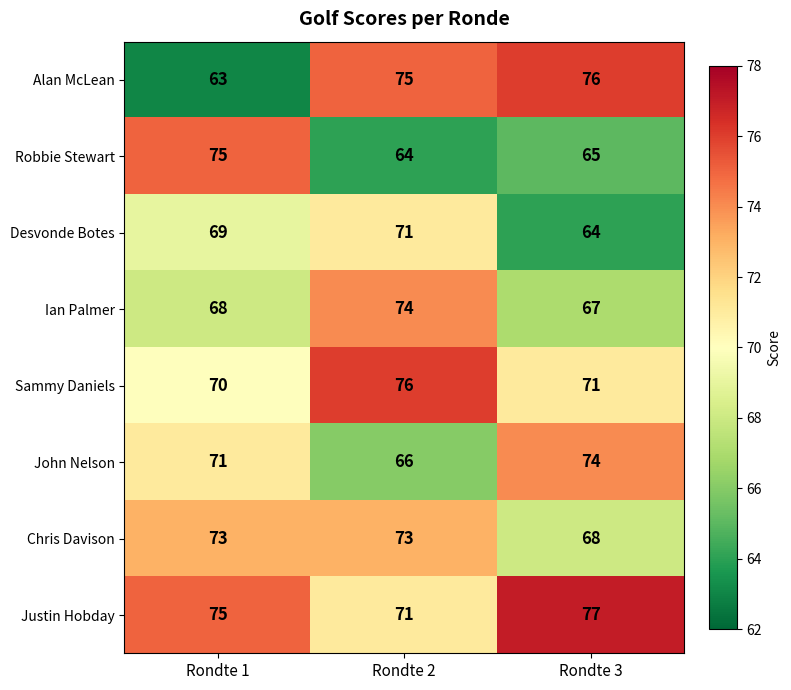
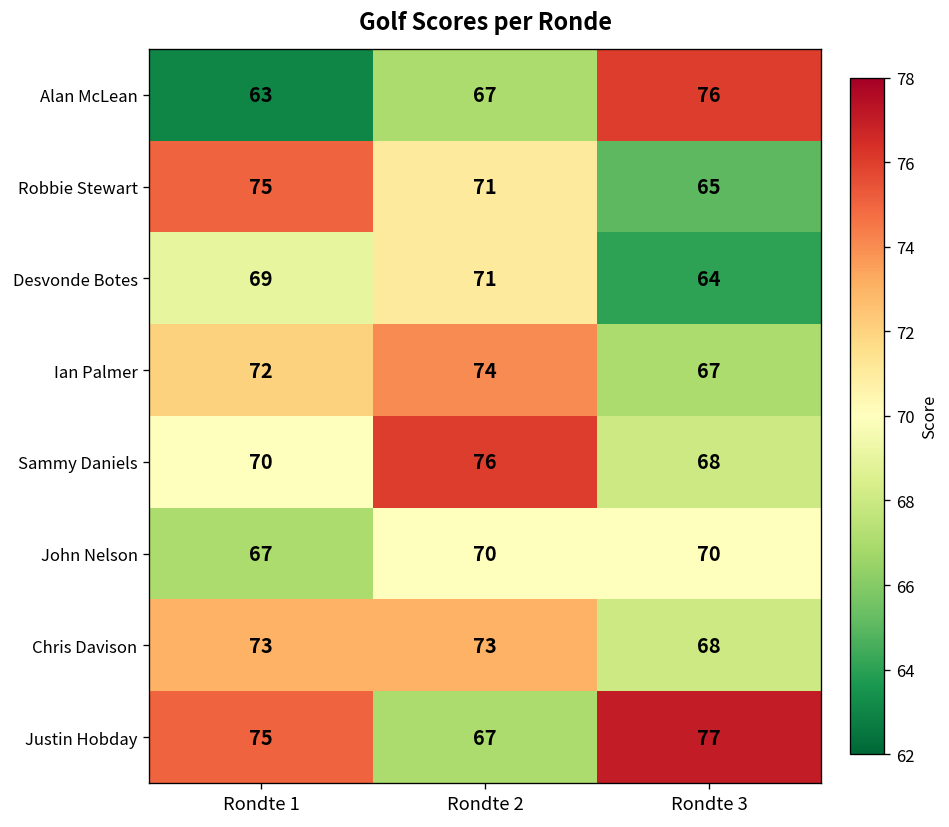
  {
    "Alan McLean": {
      "Rondte 1": 63,
-     "Rondte 2": 75,
+     "Rondte 2": 67,
      "Rondte 3": 76
    },
    "Robbie Stewart": {
      "Rondte 1": 75,
-     "Rondte 2": 64,
+     "Rondte 2": 71,
      "Rondte 3": 65
    },
    "Desvonde Botes": {
      "Rondte 1": 69,
      "Rondte 2": 71,
      "Rondte 3": 64
    },
    "Ian Palmer": {
-     "Rondte 1": 68,
+     "Rondte 1": 72,
      "Rondte 2": 74,
      "Rondte 3": 67
    },
    "Sammy Daniels": {
      "Rondte 1": 70,
      "Rondte 2": 76,
-     "Rondte 3": 71
+     "Rondte 3": 68
    },
    "John Nelson": {
-     "Rondte 1": 71,
-     "Rondte 2": 66,
-     "Rondte 3": 74
+     "Rondte 1": 67,
+     "Rondte 2": 70,
+     "Rondte 3": 70
    },
    "Chris Davison": {
      "Rondte 1": 73,
      "Rondte 2": 73,
      "Rondte 3": 68
    },
    "Justin Hobday": {
      "Rondte 1": 75,
-     "Rondte 2": 71,
+     "Rondte 2": 67,
      "Rondte 3": 77
    }
  }
